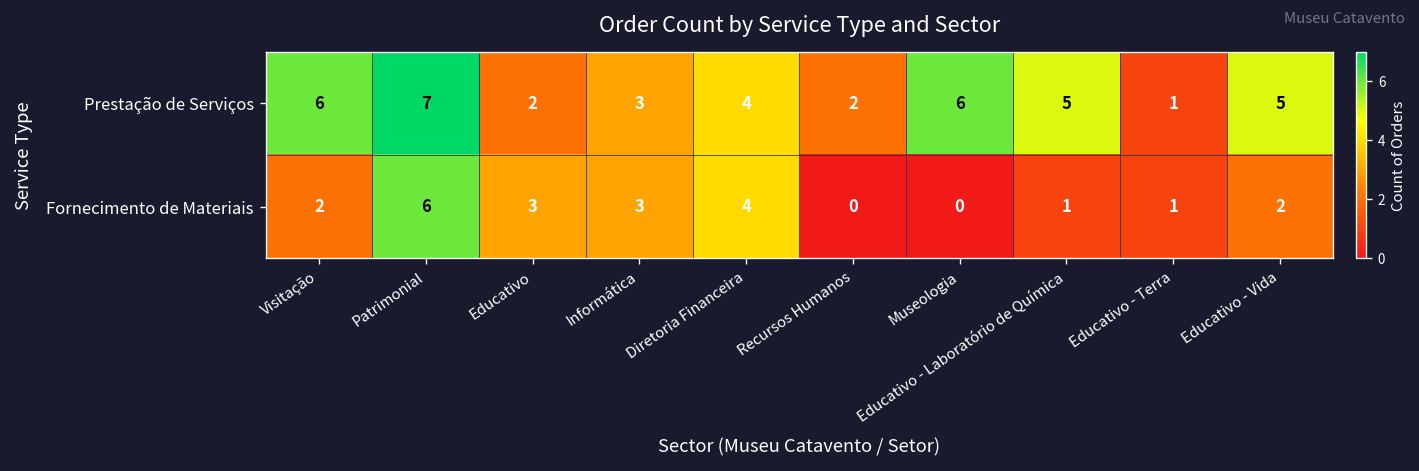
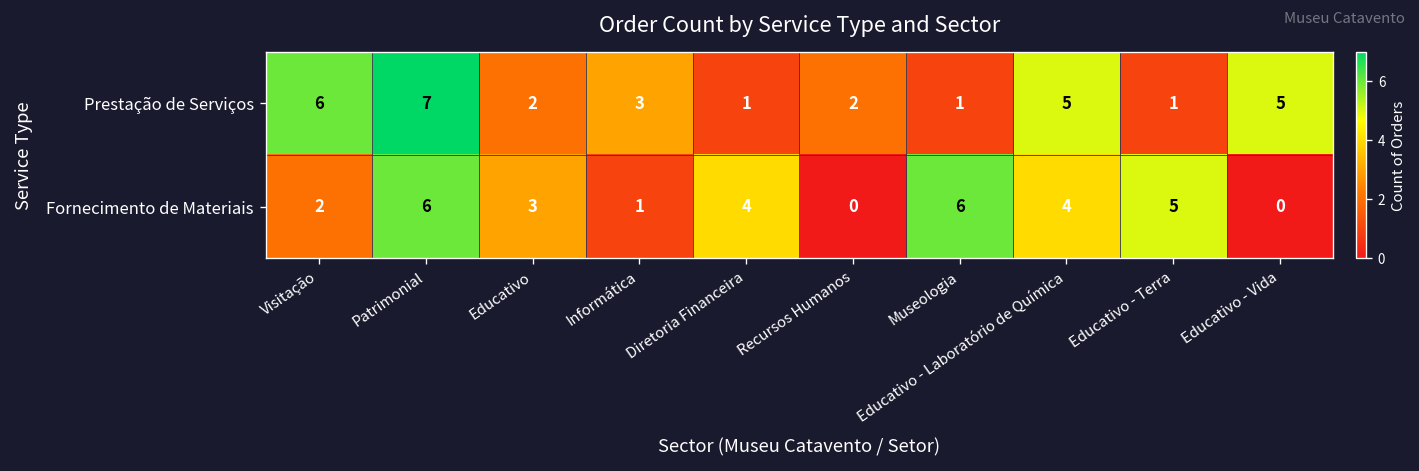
  {
    "Prestação de Serviços": {
      "Visitação": 6,
      "Patrimonial": 7,
      "Educativo": 2,
      "Informática": 3,
-     "Diretoria Financeira": 4,
+     "Diretoria Financeira": 1,
      "Recursos Humanos": 2,
-     "Museologia": 6,
+     "Museologia": 1,
      "Educativo - Laboratório de Química": 5,
      "Educativo - Terra": 1,
      "Educativo - Vida": 5
    },
    "Fornecimento de Materiais": {
      "Visitação": 2,
      "Patrimonial": 6,
      "Educativo": 3,
-     "Informática": 3,
+     "Informática": 1,
      "Diretoria Financeira": 4,
      "Recursos Humanos": 0,
-     "Museologia": 0,
-     "Educativo - Laboratório de Química": 1,
-     "Educativo - Terra": 1,
-     "Educativo - Vida": 2
+     "Museologia": 6,
+     "Educativo - Laboratório de Química": 4,
+     "Educativo - Terra": 5,
+     "Educativo - Vida": 0
    }
  }
